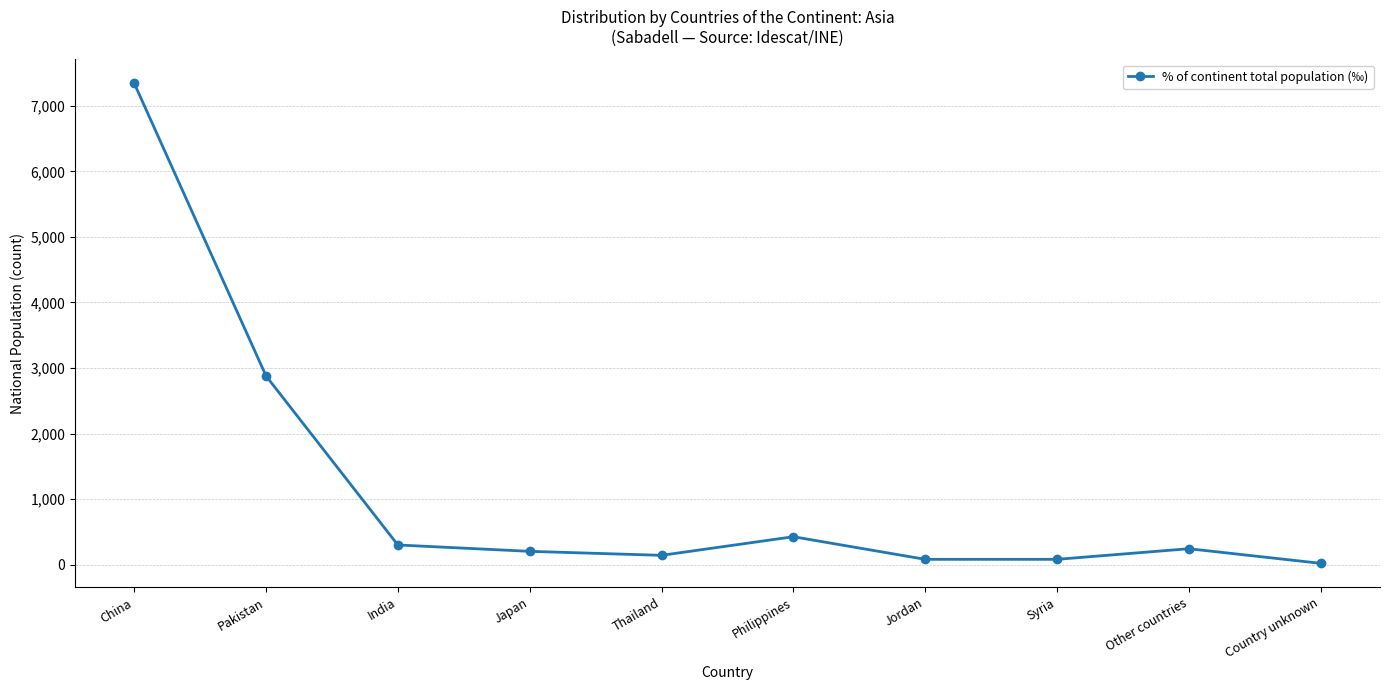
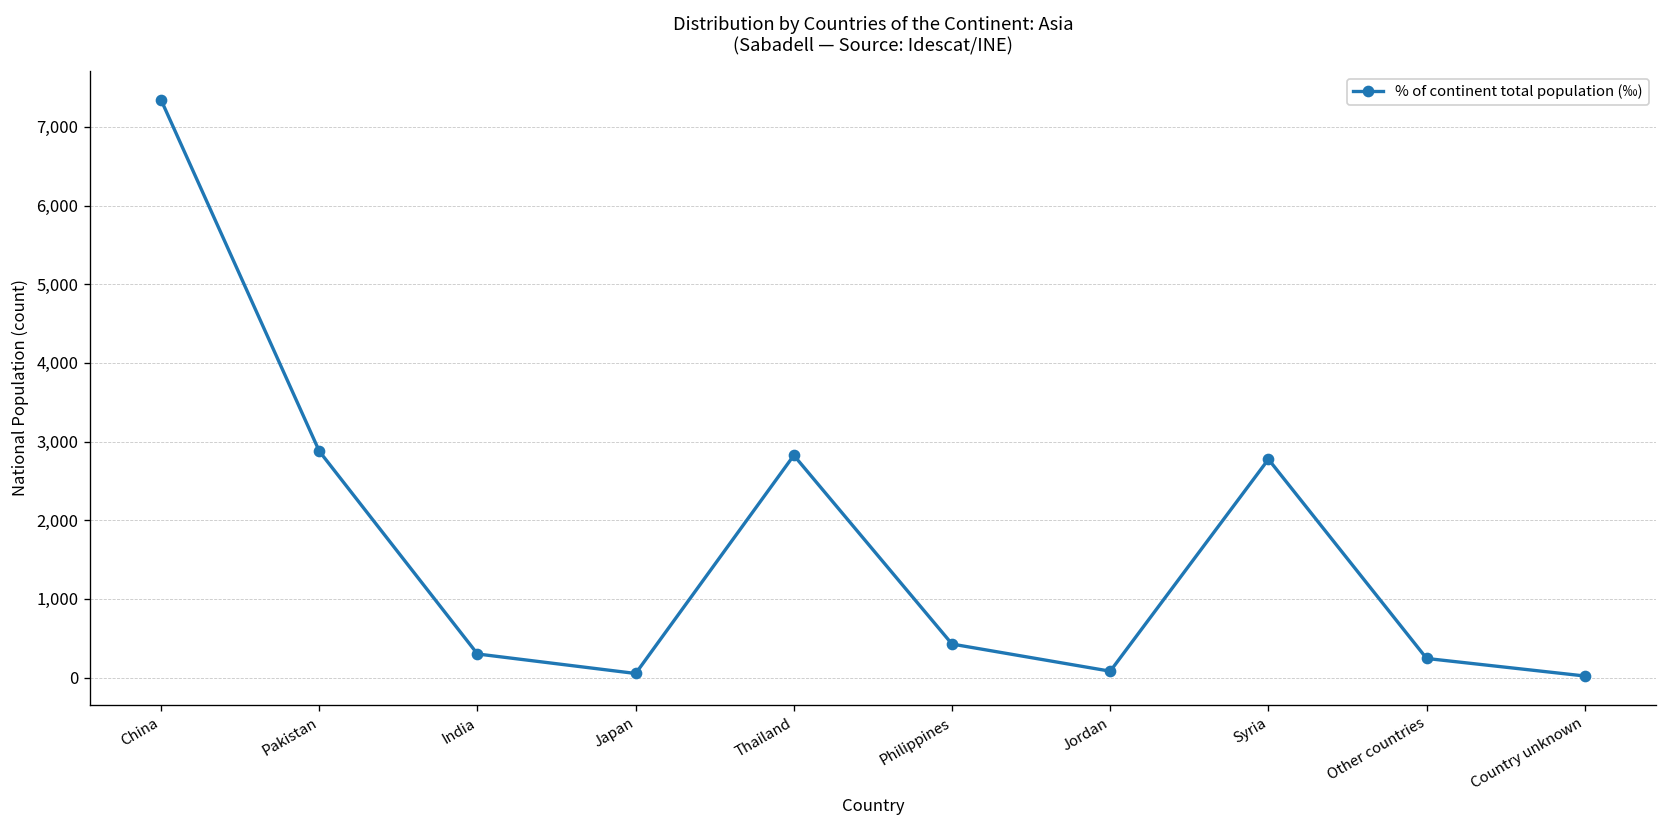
  {
    "China": "7,300",
    "Pakistan": "2,900",
    "India": "300",
-   "Japan": "200",
-   "Thailand": "100",
+   "Japan": "100",
+   "Thailand": "2,800",
    "Philippines": "400",
    "Jordan": "100",
-   "Syria": "100",
+   "Syria": "2,800",
    "Other countries": "200",
    "Country unknown": "0"
  }
